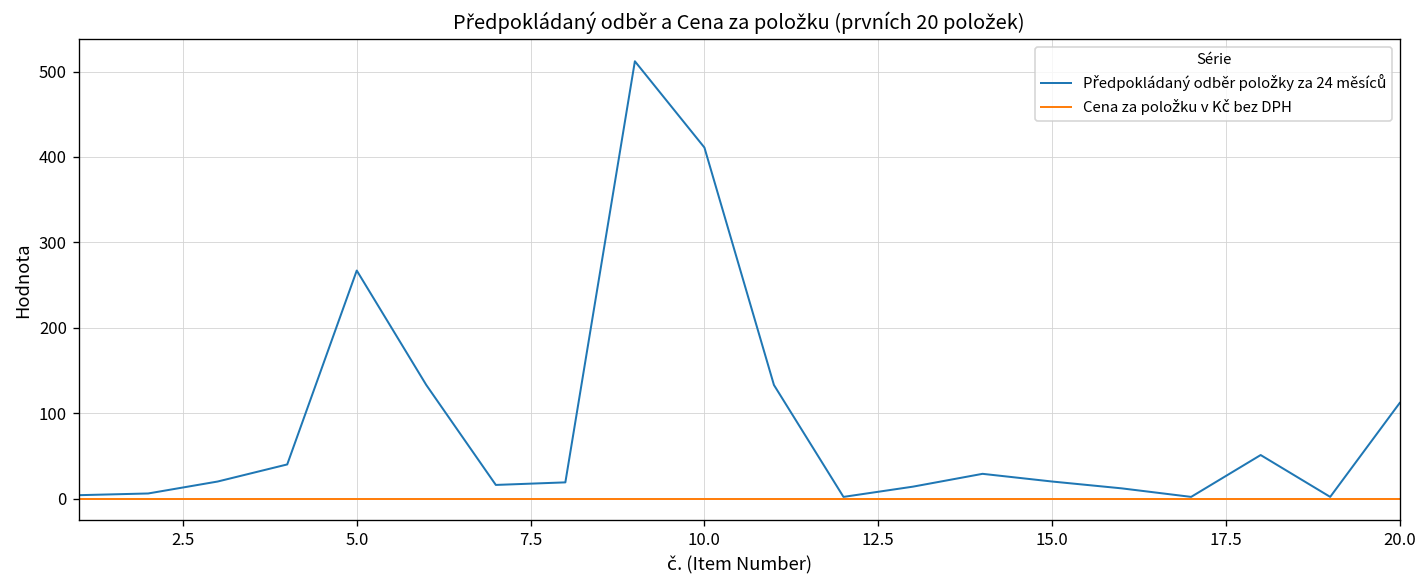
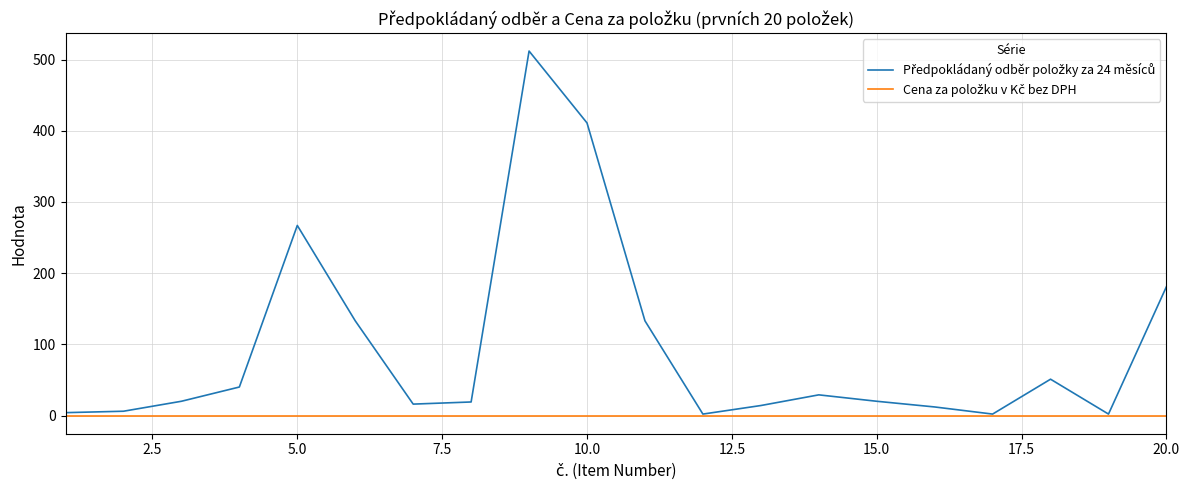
  {
    "Předpokládaný odběr položky za 24 měsíců": {
      "5.0": 270,
      "10.0": 410,
      "15.0": 20,
-     "20.0": 110
+     "20.0": 180
    },
    "Cena za položku v Kč bez DPH": {
      "5.0": 0,
      "10.0": 0,
      "15.0": 0,
      "20.0": 0
    }
  }
